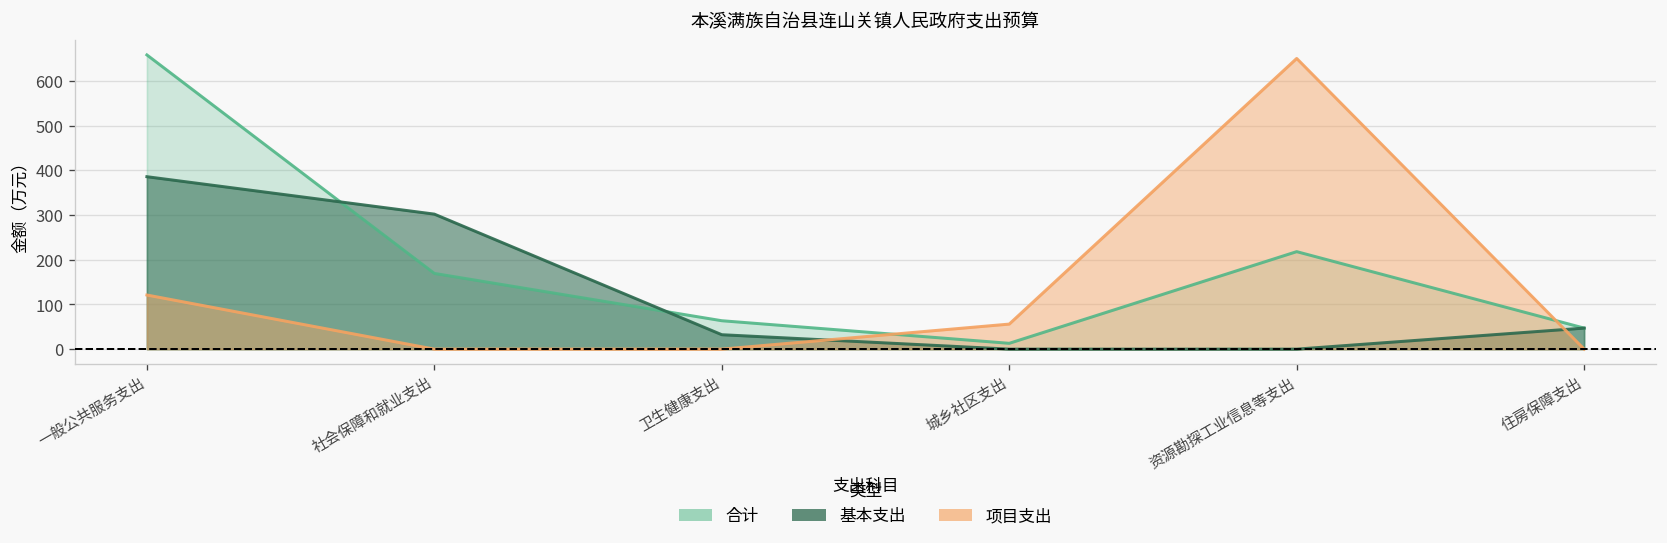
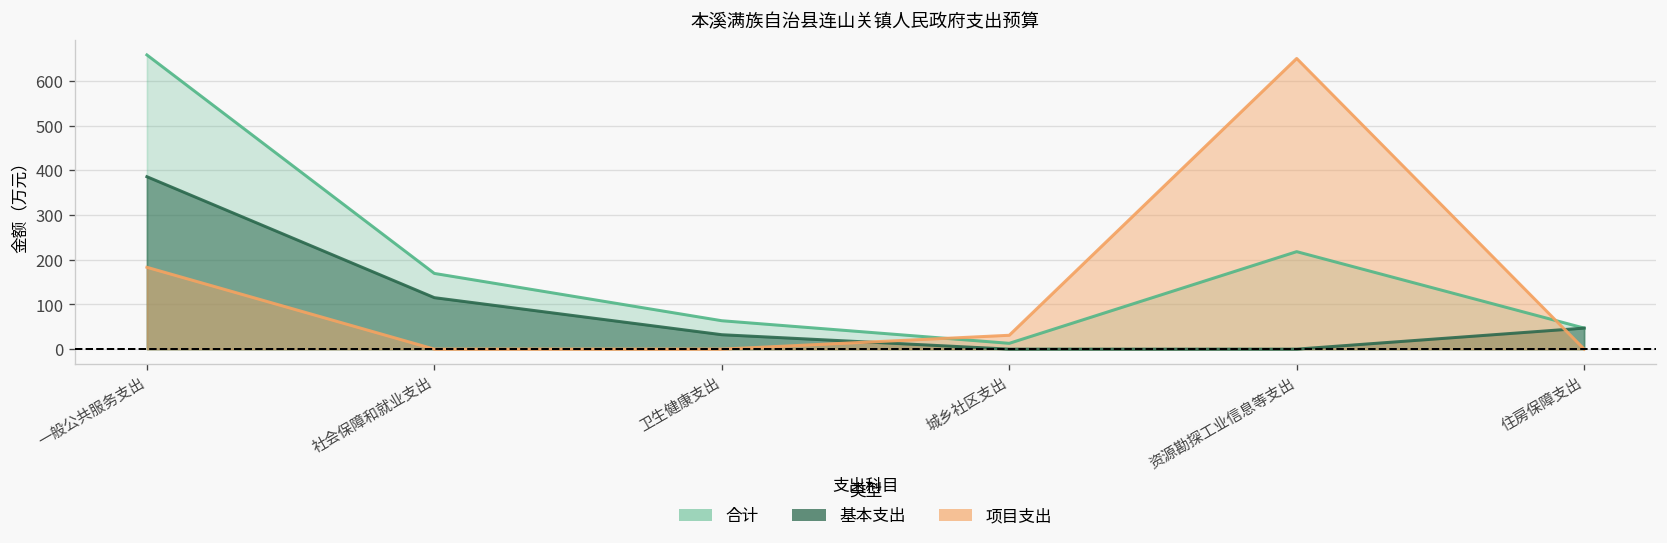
  {
    "合计": {
      "一般公共服务支出": 660,
      "社会保障和就业支出": 170,
      "卫生健康支出": 60,
      "城乡社区支出": 10,
      "资源勘探工业信息等支出": 220
    },
    "基本支出": {
      "一般公共服务支出": 390,
-     "社会保障和就业支出": 300,
+     "社会保障和就业支出": 120,
      "卫生健康支出": 30,
      "城乡社区支出": 0,
      "资源勘探工业信息等支出": 0
    },
    "项目支出": {
-     "一般公共服务支出": 120,
+     "一般公共服务支出": 180,
      "社会保障和就业支出": 0,
      "卫生健康支出": 0,
-     "城乡社区支出": 60,
+     "城乡社区支出": 30,
      "资源勘探工业信息等支出": 650,
      "住房保障支出": 0
    }
  }
